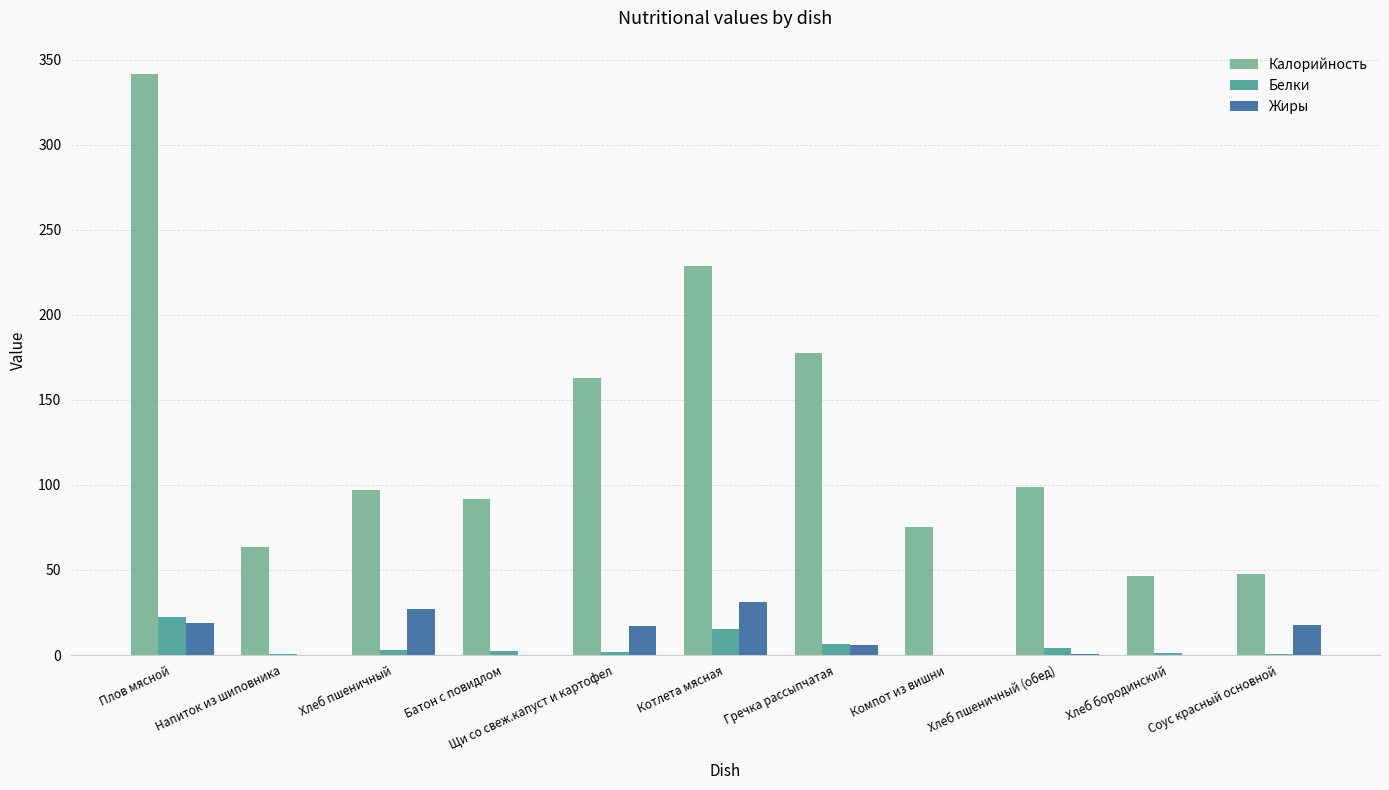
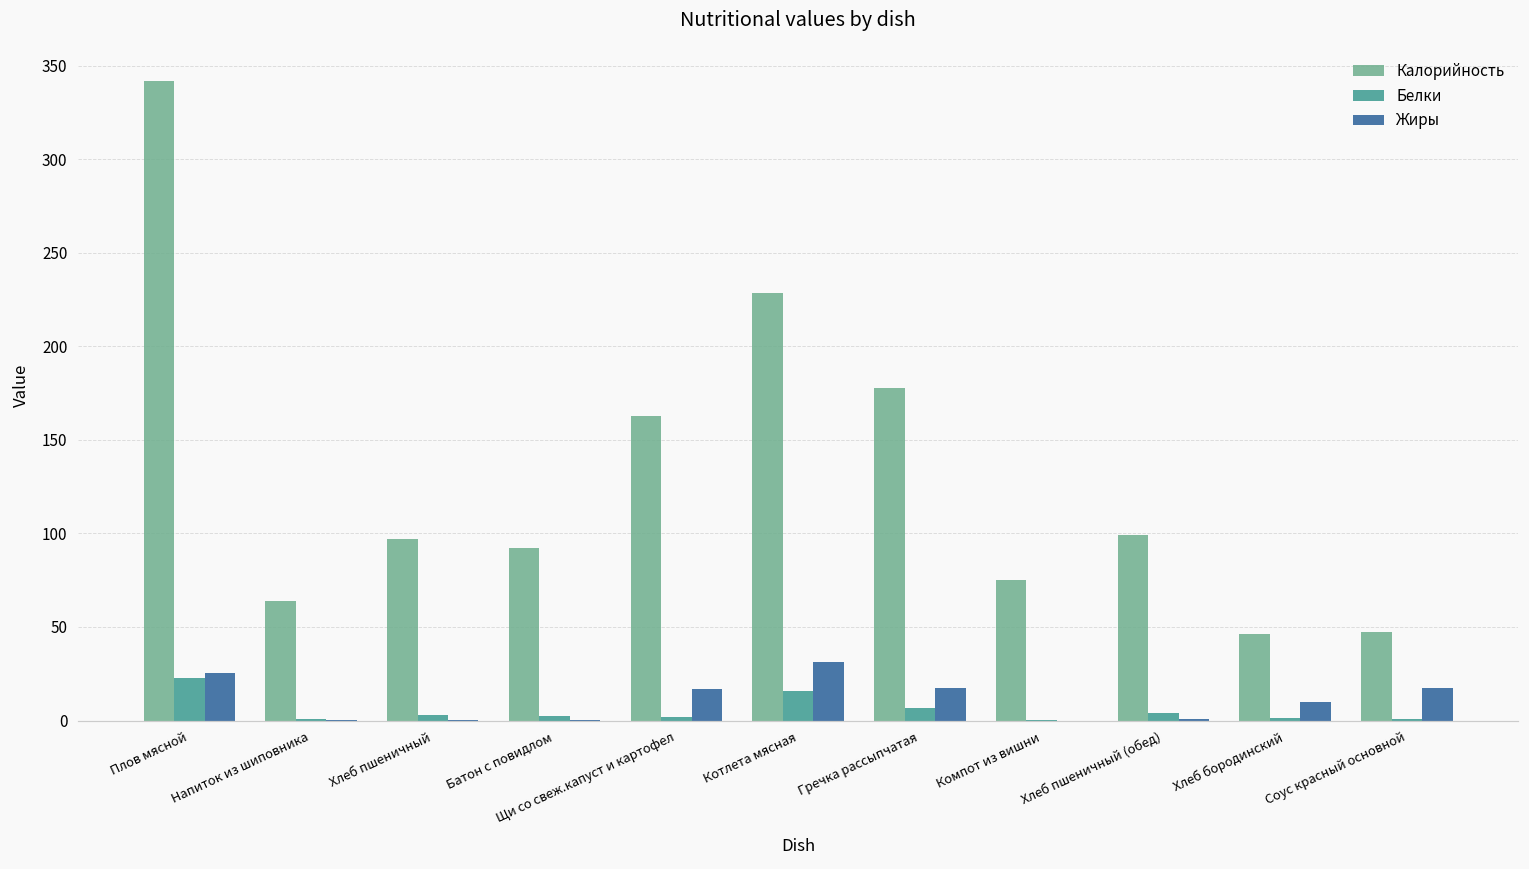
  {
    "Жиры": {
-     "Плов мясной": 19,
-     "Хлеб пшеничный": 27,
+     "Плов мясной": 25,
+     "Хлеб пшеничный": 0,
      "Щи со свеж.капуст и картофел": 17,
      "Котлета мясная": 31,
-     "Гречка рассыпчатая": 6,
+     "Гречка рассыпчатая": 17,
      "Компот из вишни": 0,
-     "Хлеб бородинский": 0,
+     "Хлеб бородинский": 10,
      "Соус красный основной": 17
    }
  }
